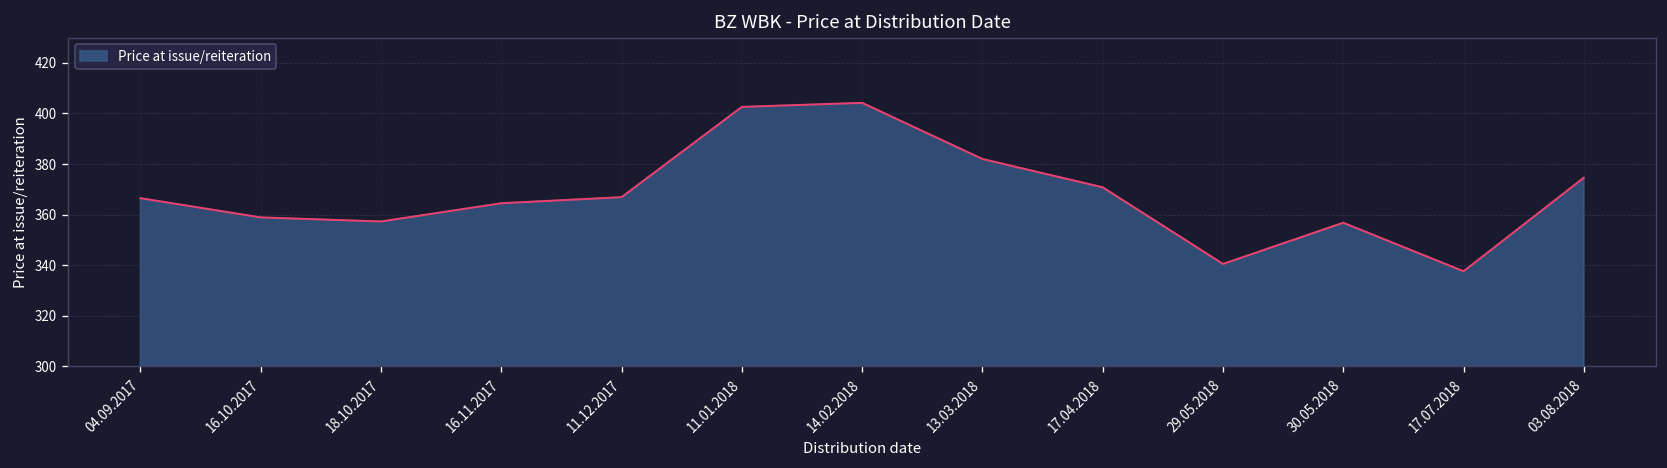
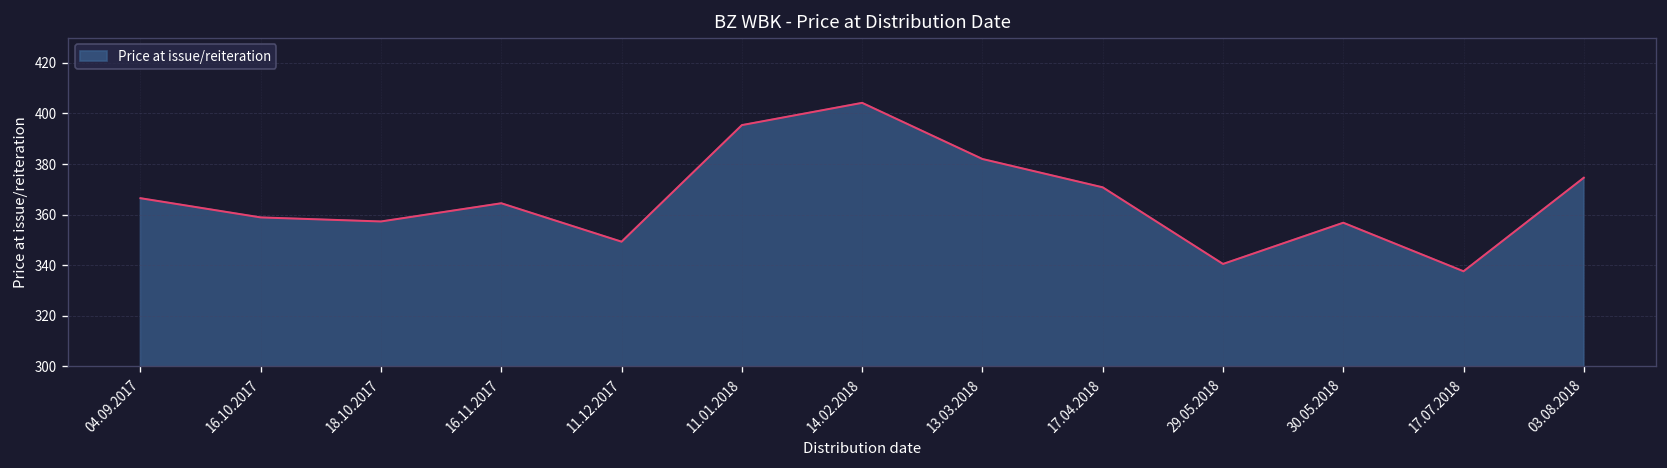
  {
    "04.09.2017": 367,
    "16.10.2017": 359,
    "18.10.2017": 357,
    "16.11.2017": 365,
-   "11.12.2017": 367,
-   "11.01.2018": 403,
+   "11.12.2017": 349,
+   "11.01.2018": 395,
    "14.02.2018": 404,
    "13.03.2018": 382,
    "17.04.2018": 371,
    "29.05.2018": 341,
    "30.05.2018": 357,
    "17.07.2018": 338,
    "03.08.2018": 375
  }
